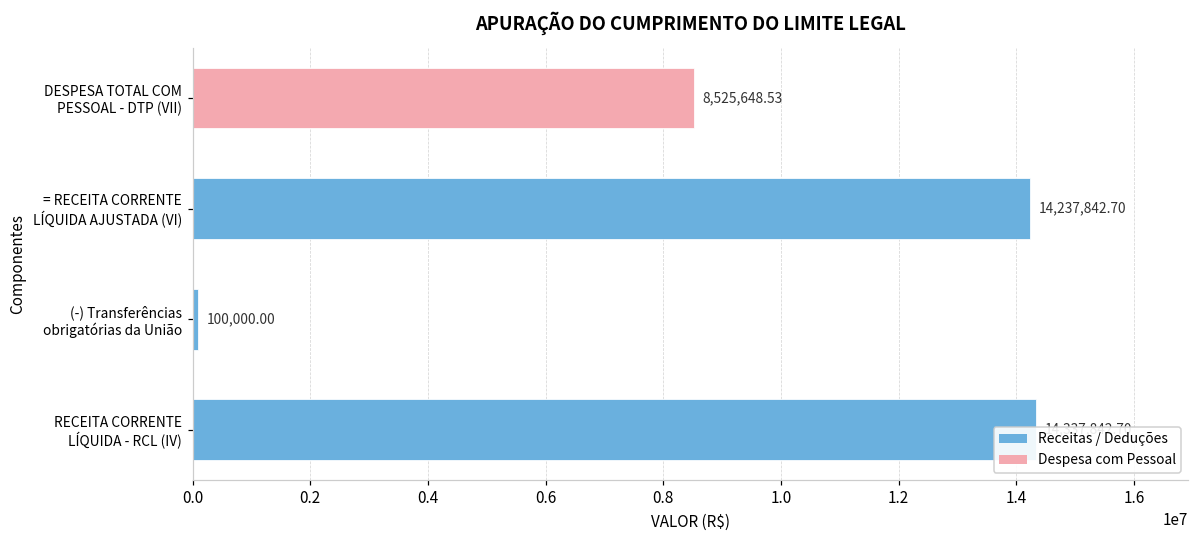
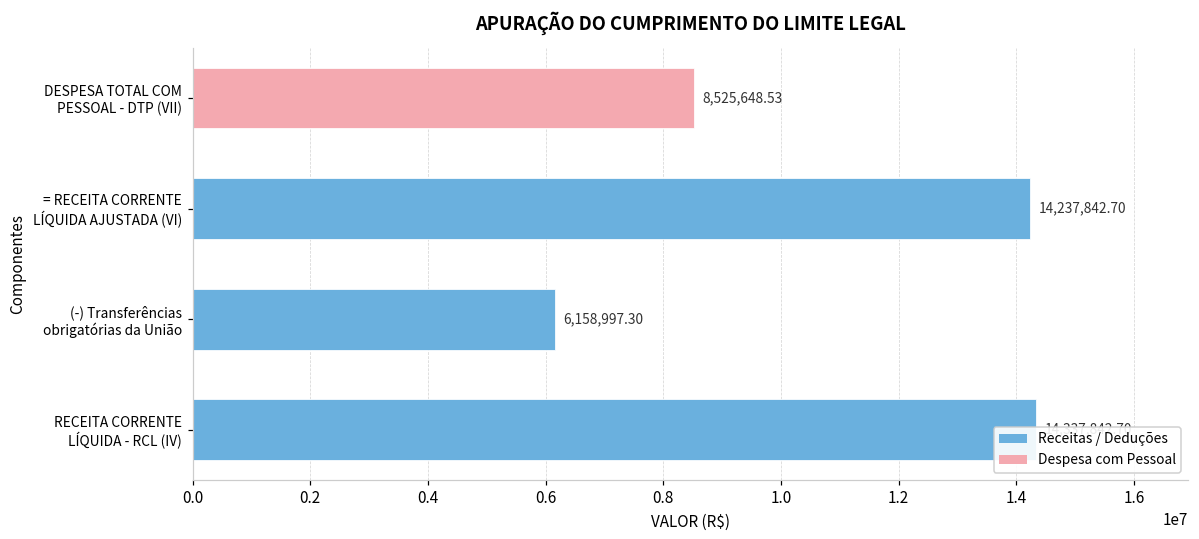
  {
    "DESPESA TOTAL COM PESSOAL - DTP (VII)": "8,525,648.53",
    "= RECEITA CORRENTE LÍQUIDA AJUSTADA (VI)": "14,237,842.70",
-   "(-) Transferências obrigatórias da União": "100,000.00"
+   "(-) Transferências obrigatórias da União": "6,158,997.30"
  }
